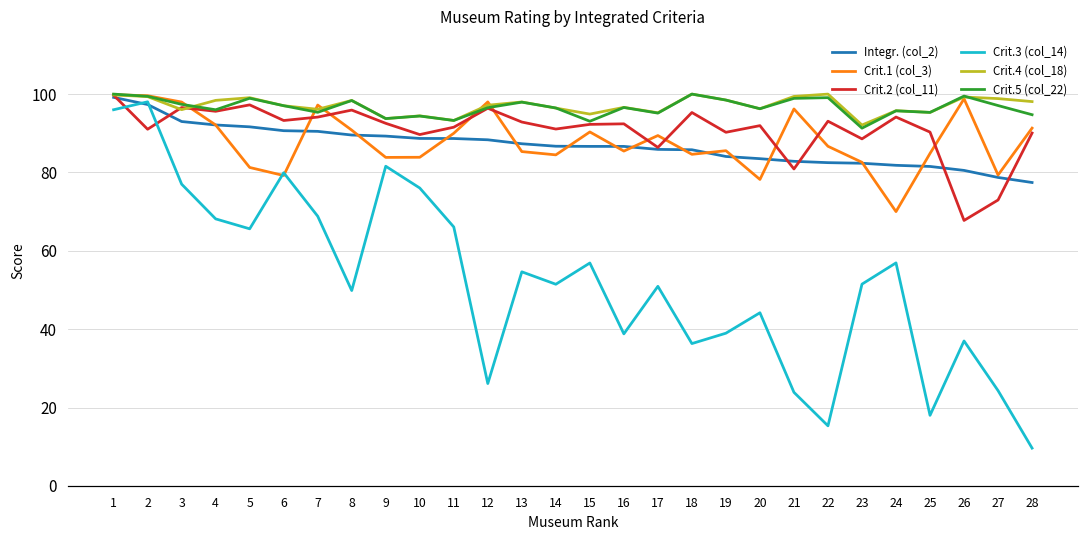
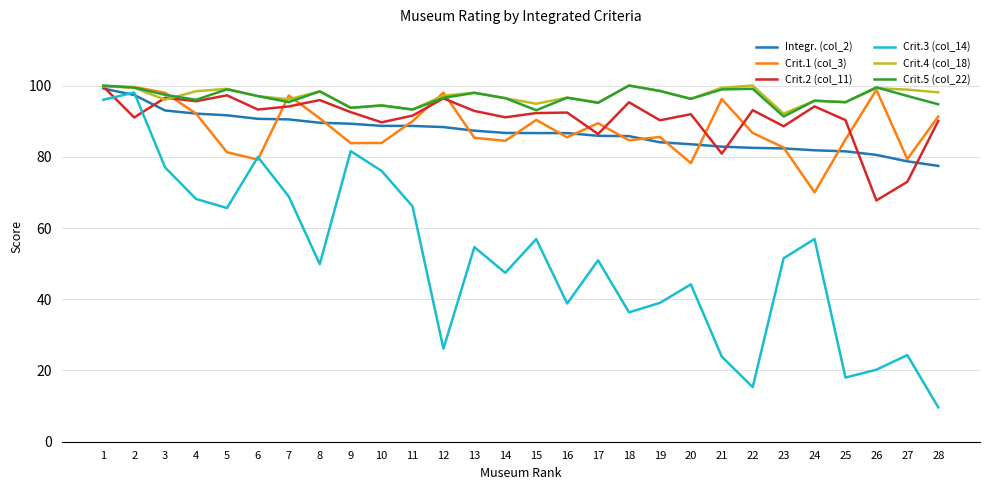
  {
    "Integr. (col_2)": {
      "3": 93,
      "5": 92,
      "6": 91,
      "7": 90,
      "8": 90,
      "9": 89,
      "10": 89,
      "11": 89,
      "12": 88,
      "13": 87,
      "14": 87,
      "15": 87,
      "16": 87,
      "18": 86,
      "19": 84,
      "20": 84,
      "21": 83,
      "22": 83,
      "24": 82,
      "25": 82,
      "26": 81,
      "28": 77
    },
    "Crit.1 (col_3)": {
      "5": 81,
      "6": 79,
      "7": 97,
      "8": 91,
      "9": 84,
      "10": 84,
      "11": 90,
      "12": 98,
      "13": 85,
      "14": 84,
      "15": 90,
      "16": 85,
      "17": 89,
      "18": 85,
      "19": 86,
      "20": 78,
      "21": 96,
      "22": 87,
      "24": 70,
      "25": 85,
      "28": 91
    },
    "Crit.2 (col_11)": {
      "2": 91,
      "5": 97,
      "6": 93,
      "7": 94,
      "8": 96,
      "9": 93,
      "10": 90,
      "11": 92,
      "13": 93,
      "14": 91,
      "15": 92,
      "16": 92,
      "18": 95,
      "19": 90,
      "20": 92,
      "21": 81,
      "22": 93,
      "23": 89,
      "24": 94,
      "25": 90,
      "26": 68,
      "27": 73,
      "28": 90
    },
    "Crit.3 (col_14)": {
      "1": 96,
      "3": 77,
      "4": 68,
      "5": 66,
      "6": 80,
      "7": 69,
      "8": 50,
      "9": 82,
      "10": 76,
      "11": 66,
      "12": 26,
      "13": 55,
-     "14": 51,
+     "14": 47,
      "15": 57,
      "16": 39,
      "17": 51,
      "18": 36,
      "19": 39,
      "20": 44,
      "21": 24,
      "22": 15,
      "23": 51,
      "24": 57,
      "25": 18,
-     "26": 37,
+     "26": 20,
      "27": 24,
      "28": 10
    },
    "Crit.4 (col_18)": {
      "4": 98,
      "7": 96,
      "15": 95,
      "22": 100,
      "23": 92,
      "27": 99,
      "28": 98
    },
    "Crit.5 (col_22)": {
      "7": 95,
      "15": 93,
      "22": 99,
      "23": 91,
      "27": 97,
      "28": 95
    }
  }
